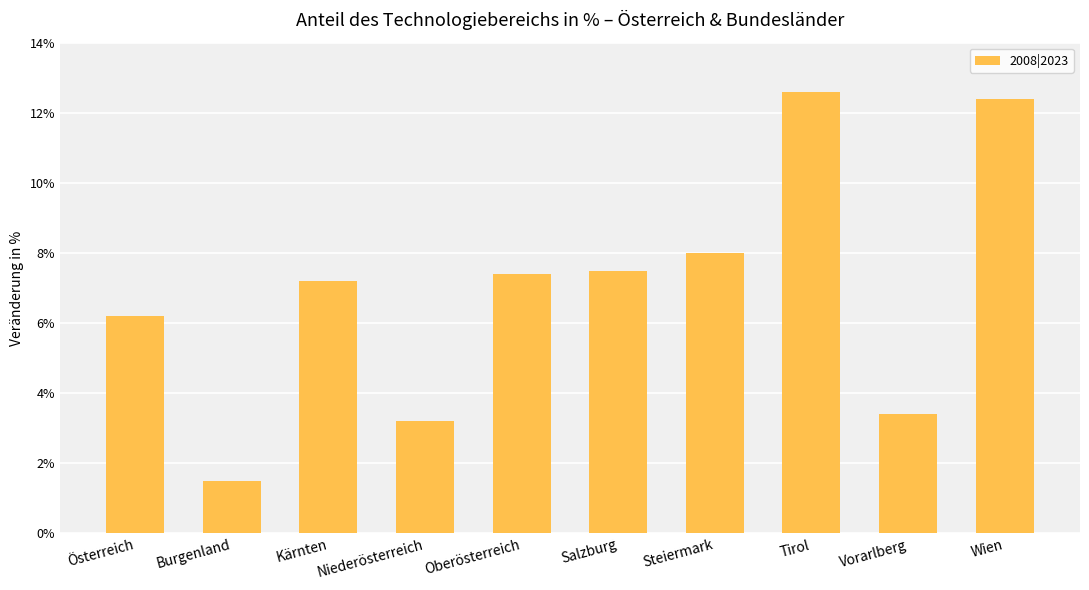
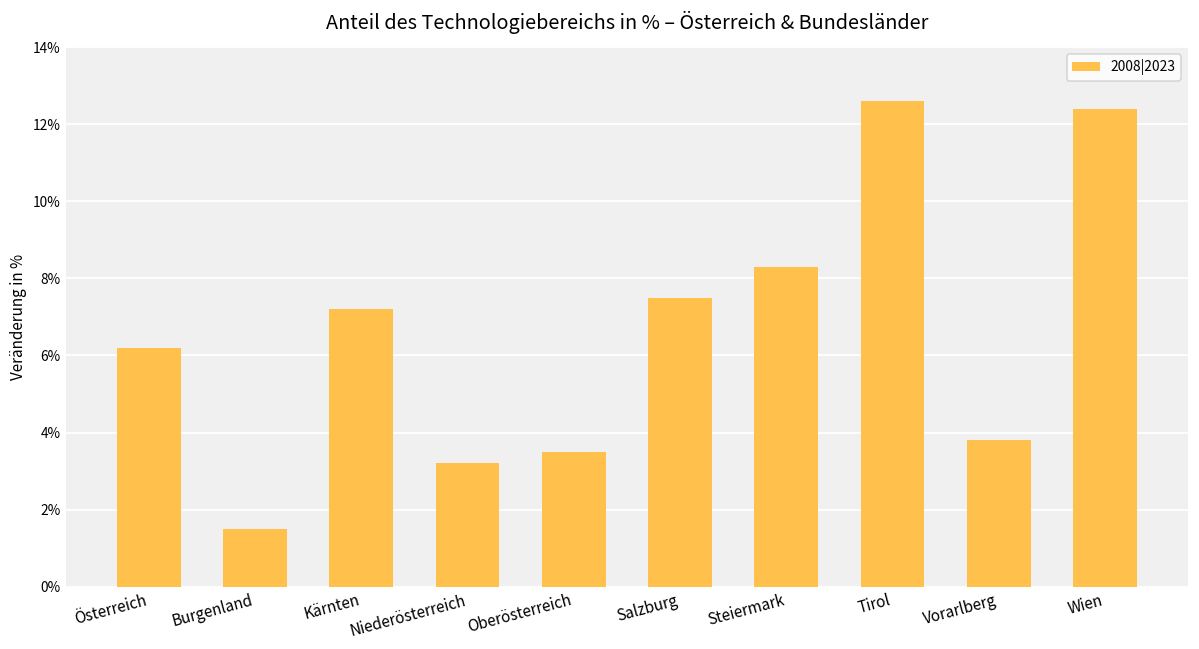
  {
    "Österreich": "6.2%",
    "Burgenland": "1.5%",
    "Kärnten": "7.2%",
    "Niederösterreich": "3.2%",
-   "Oberösterreich": "7.4%",
+   "Oberösterreich": "3.5%",
    "Salzburg": "7.5%",
-   "Steiermark": "8.0%",
+   "Steiermark": "8.3%",
    "Tirol": "12.6%",
-   "Vorarlberg": "3.4%",
+   "Vorarlberg": "3.8%",
    "Wien": "12.4%"
  }
